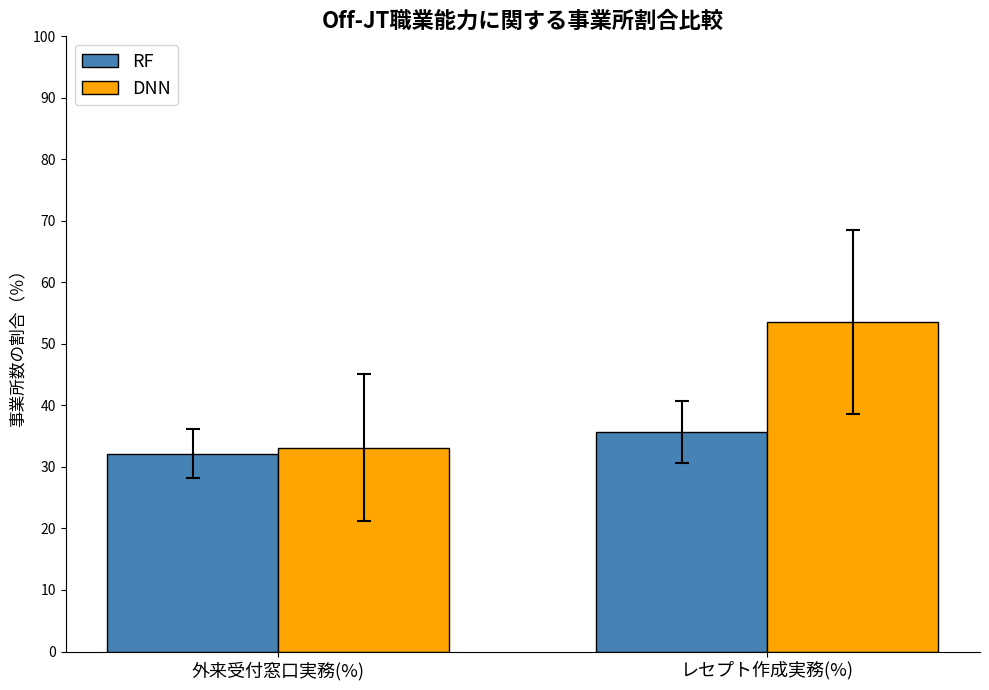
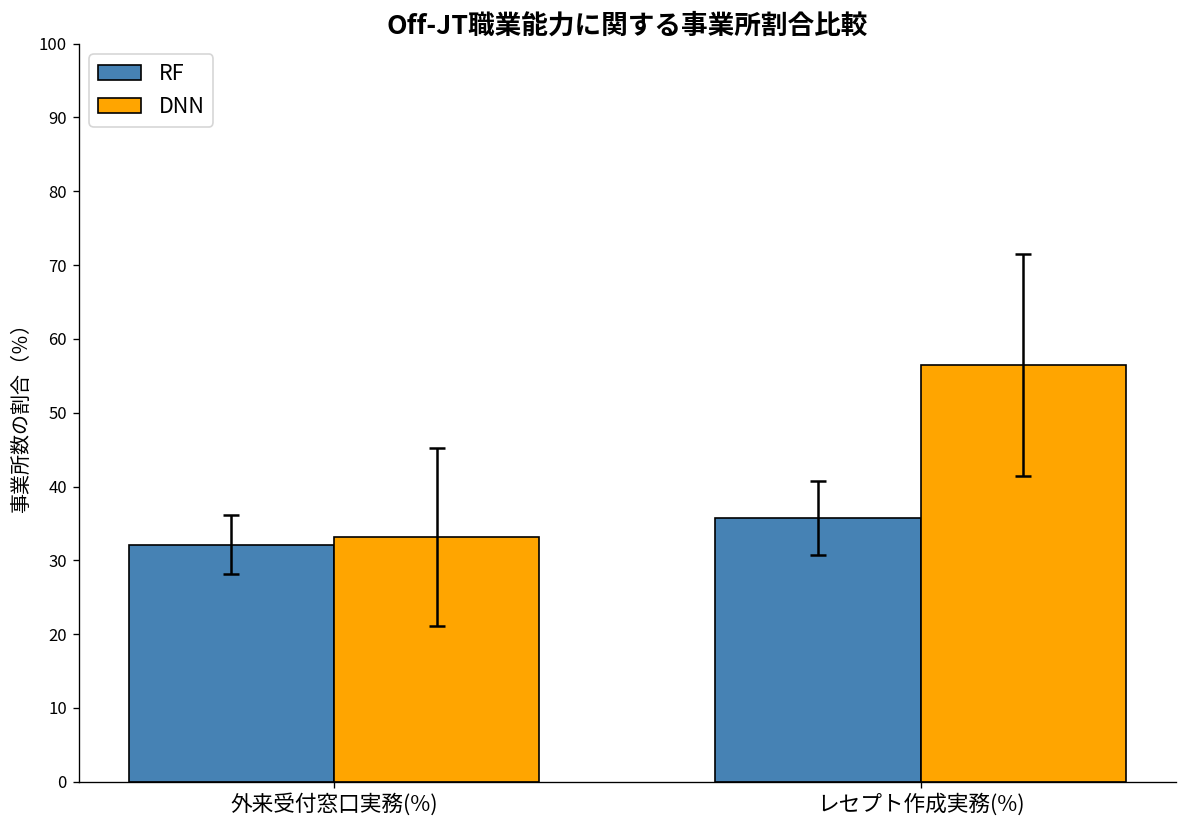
  {
    "DNN": {
      "外来受付窓口実務(%)": 33,
-     "レセプト作成実務(%)": 54
+     "レセプト作成実務(%)": 56
    }
  }
